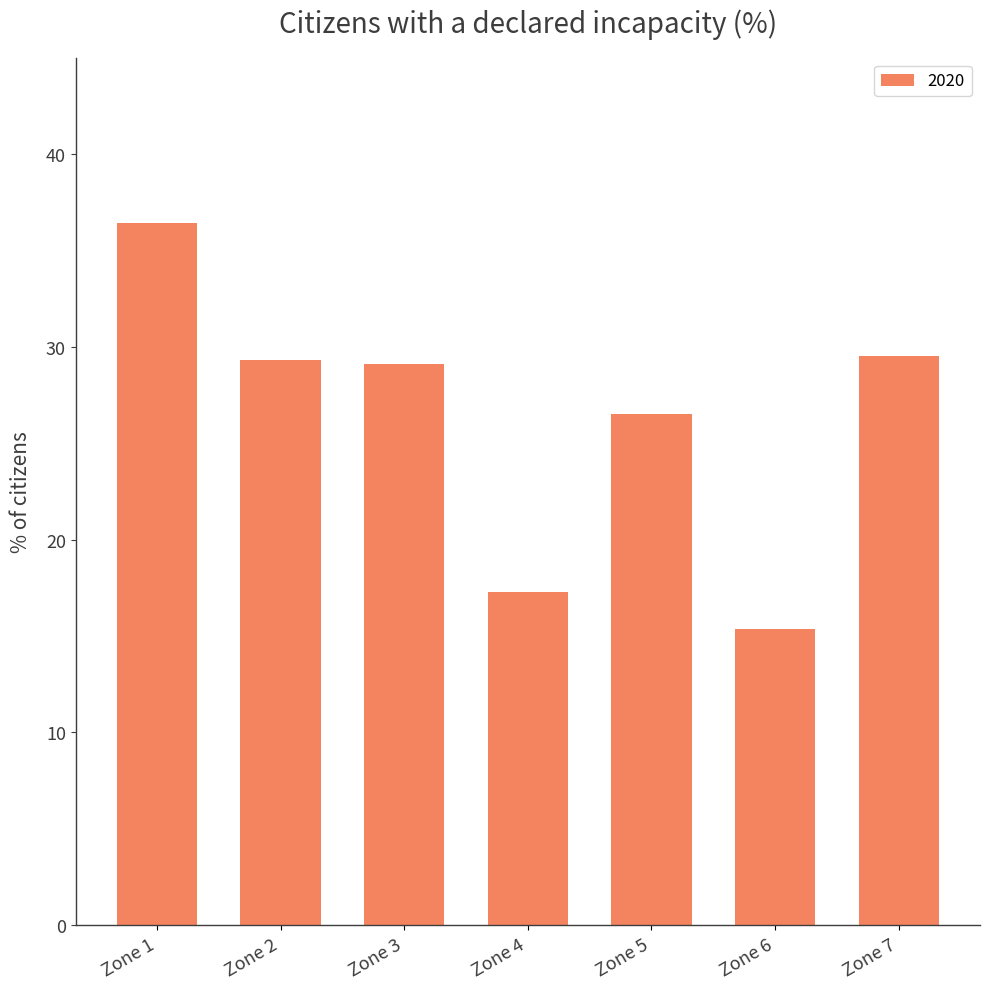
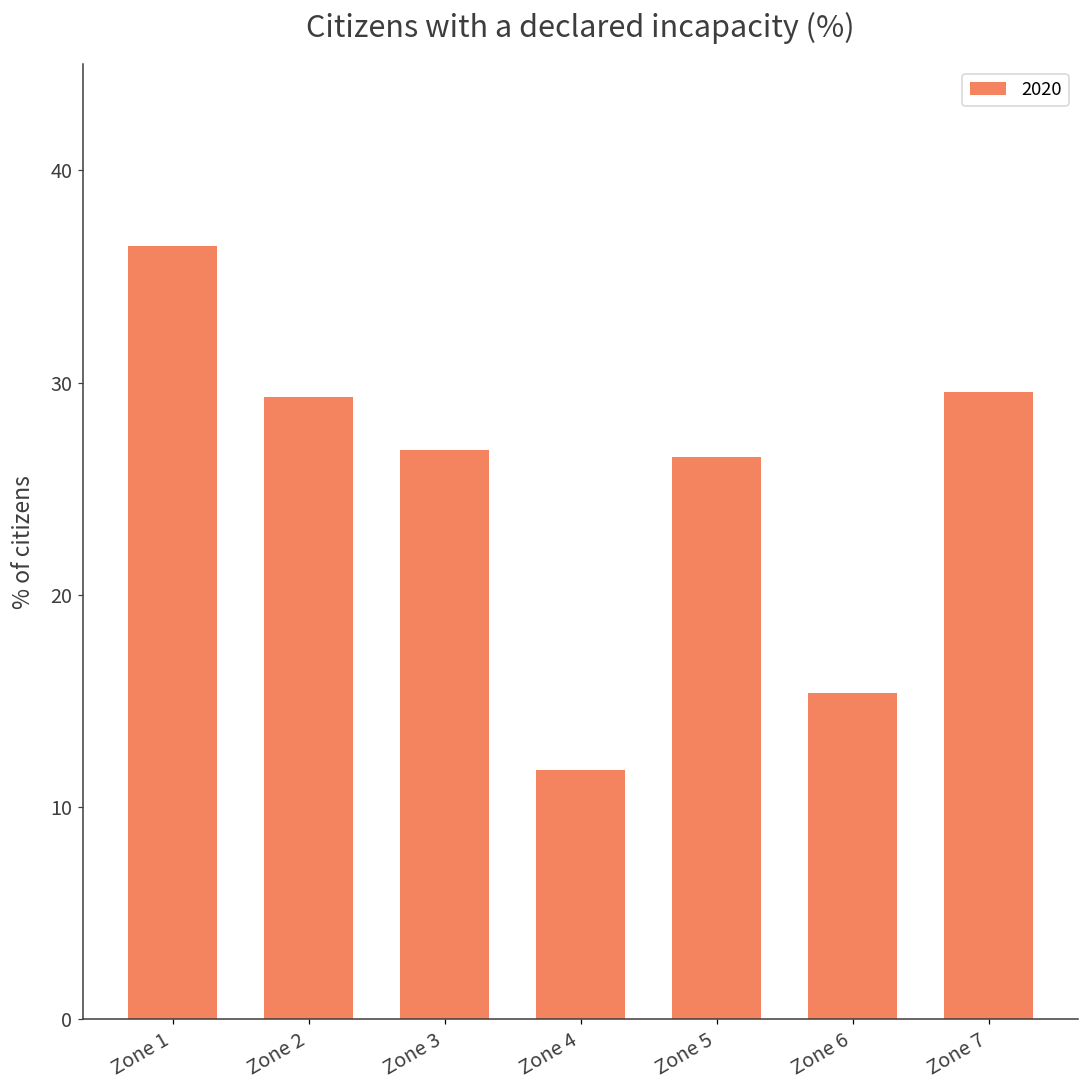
  {
    "Zone 1": 36.4,
    "Zone 2": 29.3,
-   "Zone 3": 29.1,
-   "Zone 4": 17.3,
+   "Zone 3": 26.8,
+   "Zone 4": 11.7,
    "Zone 5": 26.5,
    "Zone 6": 15.4,
    "Zone 7": 29.5
  }
